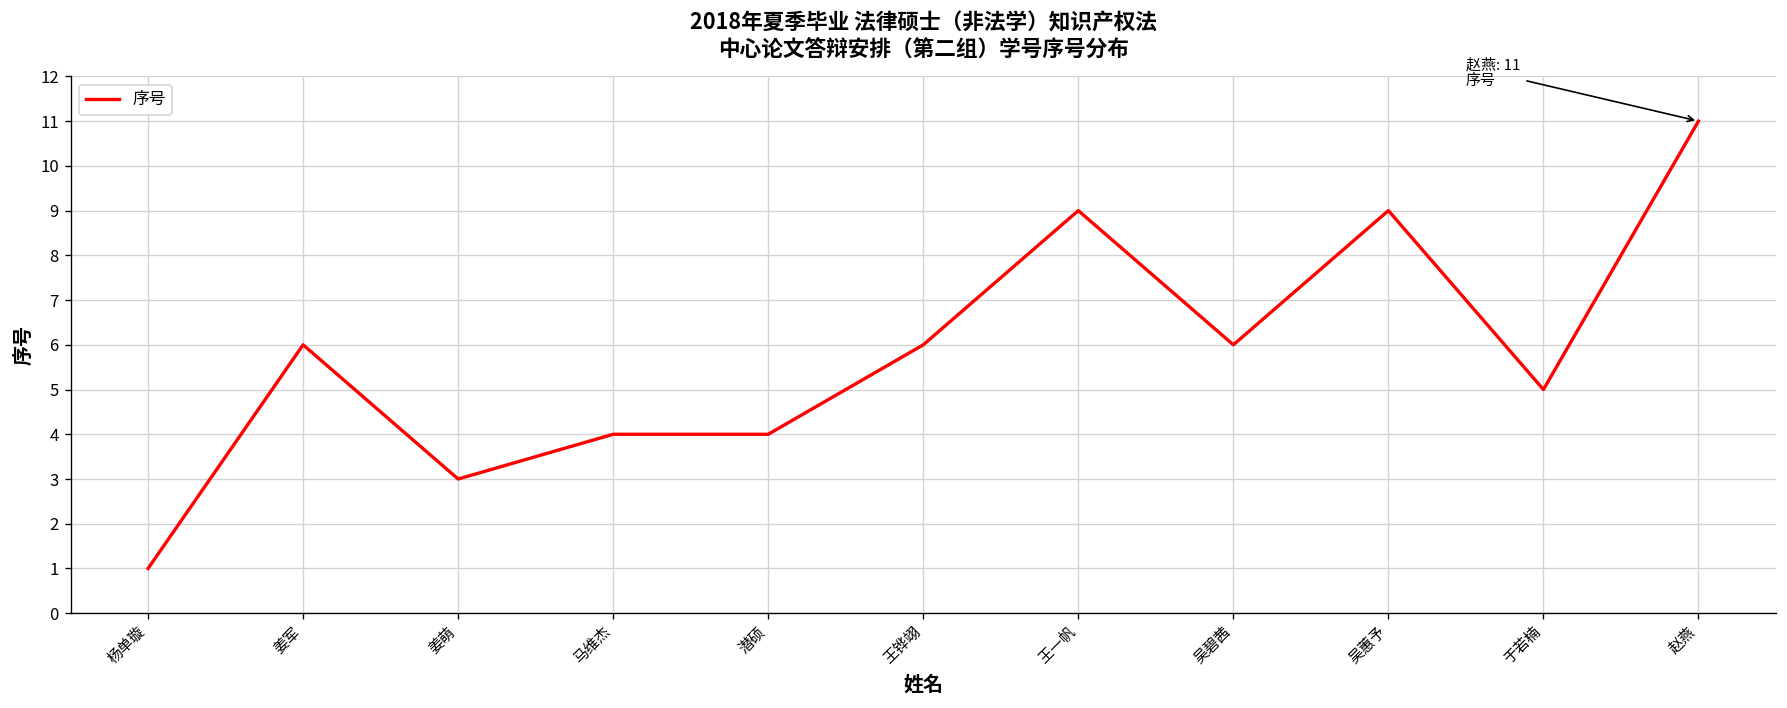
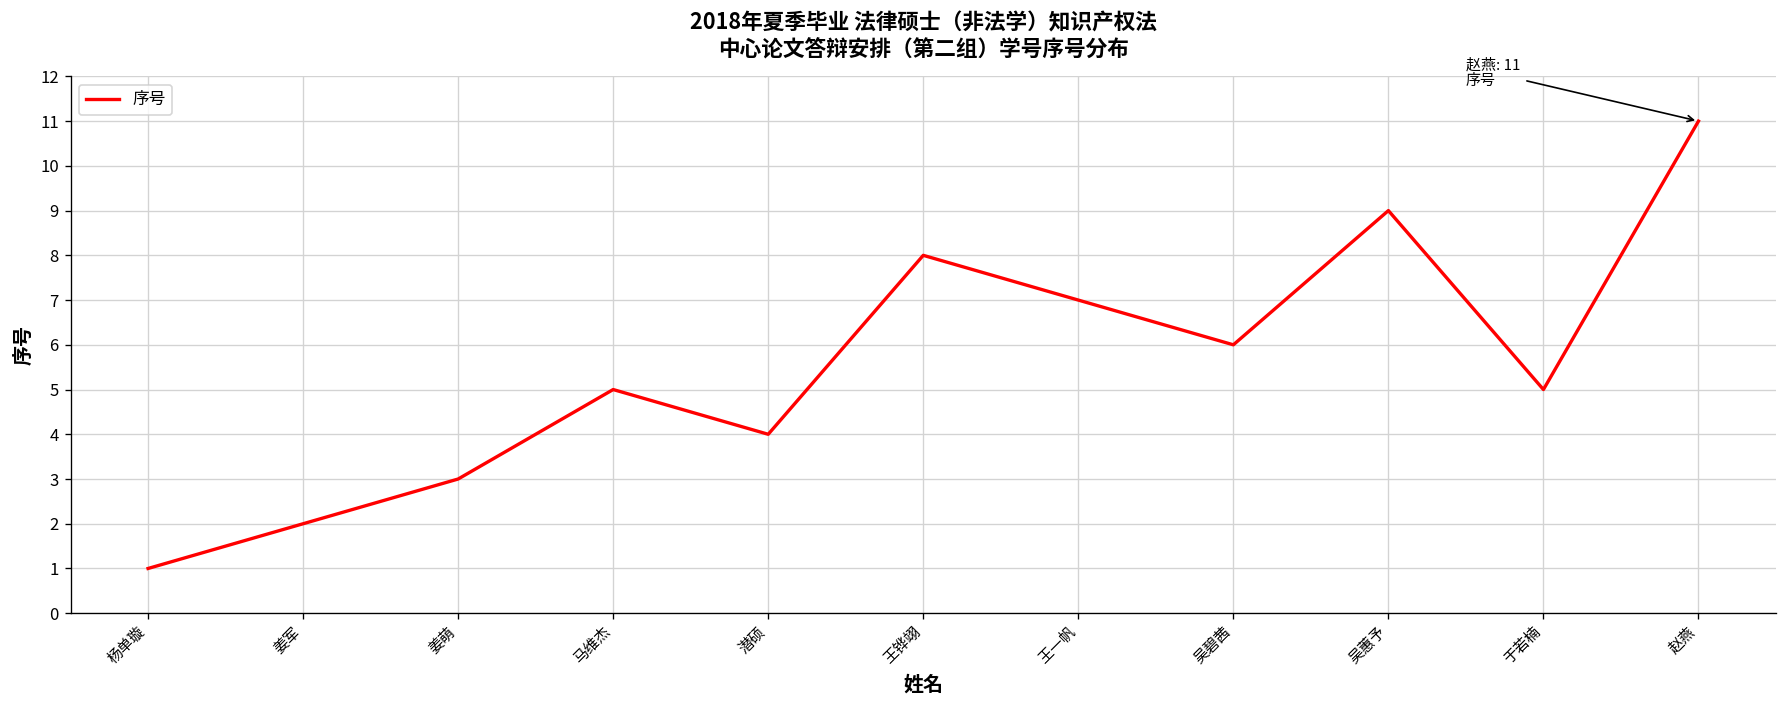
  {
    "杨单璇": 1,
-   "姜军": 6,
+   "姜军": 2,
    "姜萌": 3,
-   "马维杰": 4,
+   "马维杰": 5,
    "潜硕": 4,
-   "王铧翊": 6,
-   "王一帆": 9,
+   "王铧翊": 8,
+   "王一帆": 7,
    "吴碧茜": 6,
    "吴蕙予": 9,
    "于若楠": 5
  }
